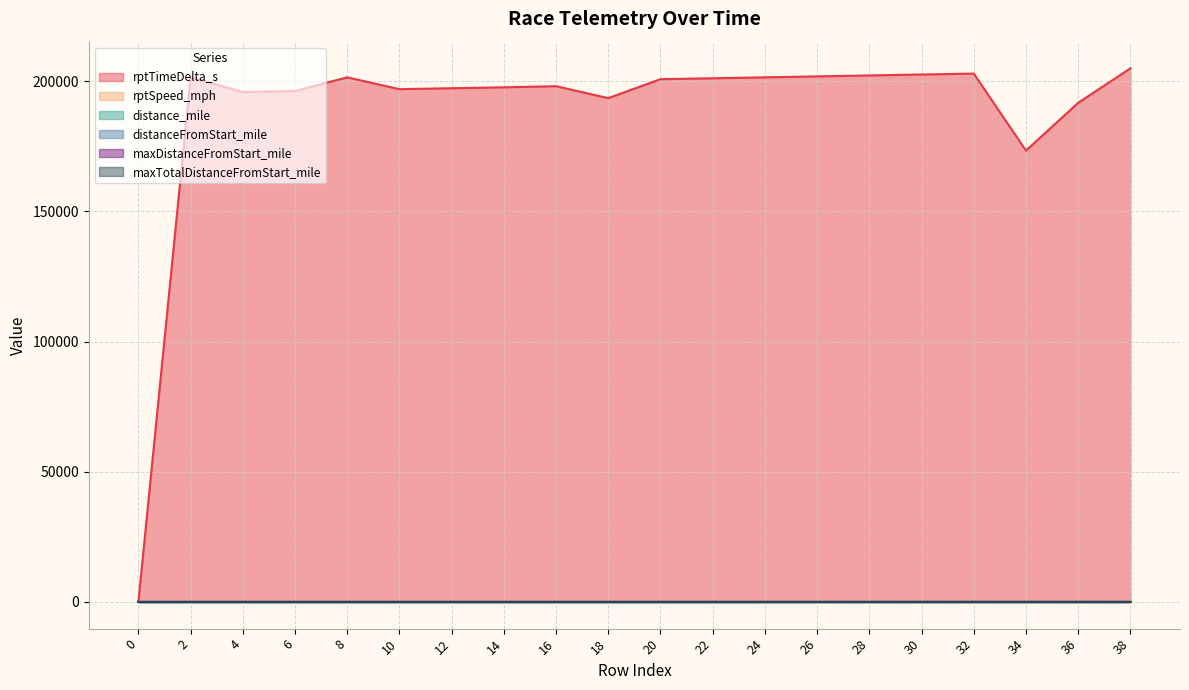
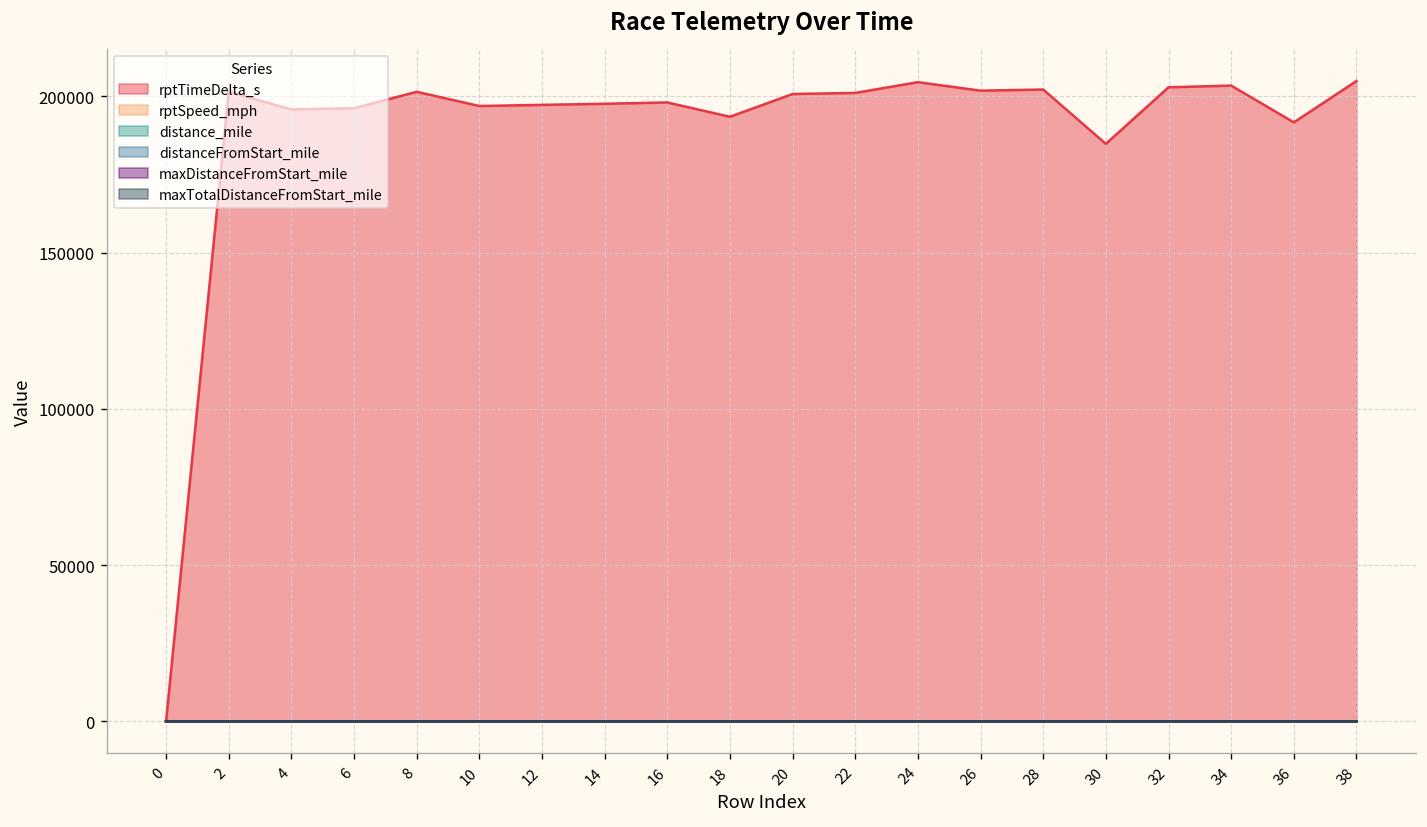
  {
    "rptTimeDelta_s": {
      "8": 201000,
      "10": 197000,
      "12": 197000,
      "14": 198000,
      "16": 198000,
      "18": 194000,
      "20": 201000,
      "22": 201000,
-     "24": 202000,
+     "24": 205000,
      "26": 202000,
      "28": 202000,
-     "30": 203000,
+     "30": 185000,
      "32": 203000,
-     "34": 173000,
+     "34": 203000,
      "36": 192000,
      "38": 205000
    },
    "maxTotalDistanceFromStart_mile": {
      "2": 0,
      "4": 0,
      "6": 0,
      "8": 0,
      "10": 0,
      "12": 0,
      "14": 0,
      "16": 0,
      "18": 0,
      "20": 0,
      "22": 0,
      "24": 0,
      "26": 0,
      "28": 0,
      "30": 0,
      "32": 0,
      "34": 0,
      "36": 0,
      "38": 0
    }
  }
